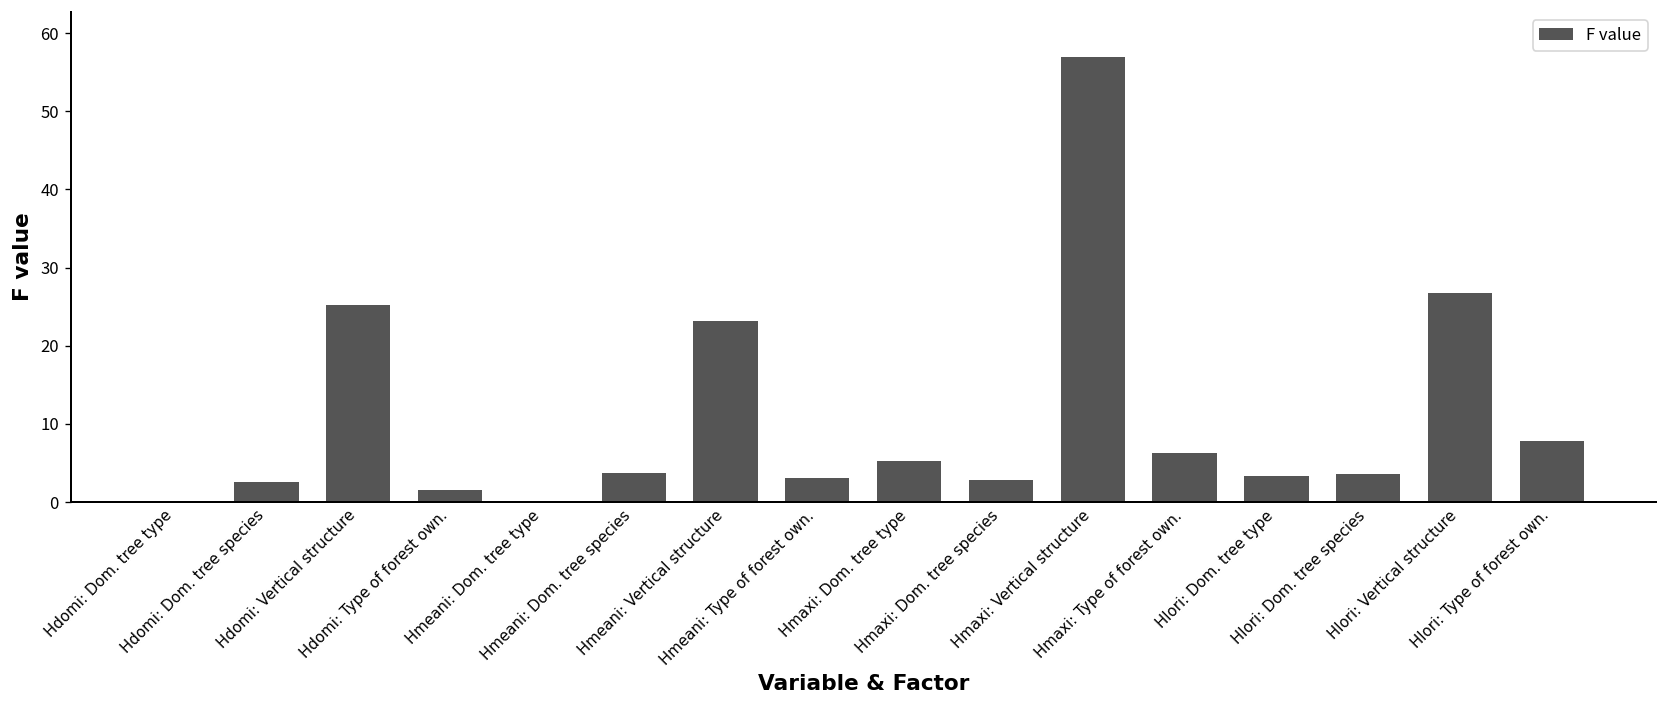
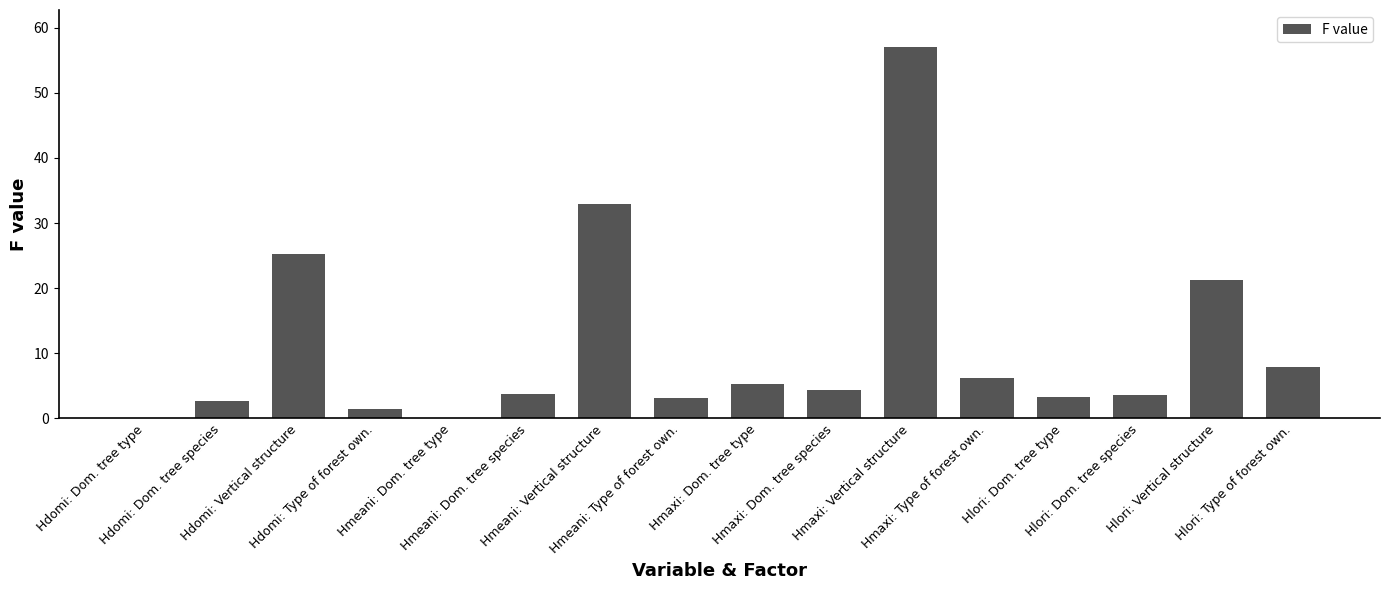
  {
    "Hdomi: Dom. tree species": 3,
    "Hdomi: Vertical structure": 25,
    "Hdomi: Type of forest own.": 1,
    "Hmeani: Dom. tree type": 0,
    "Hmeani: Dom. tree species": 4,
-   "Hmeani: Vertical structure": 23,
+   "Hmeani: Vertical structure": 33,
    "Hmeani: Type of forest own.": 3,
    "Hmaxi: Dom. tree type": 5,
-   "Hmaxi: Dom. tree species": 3,
+   "Hmaxi: Dom. tree species": 4,
    "Hmaxi: Vertical structure": 57,
    "Hmaxi: Type of forest own.": 6,
    "Hlori: Dom. tree type": 3,
    "Hlori: Dom. tree species": 4,
-   "Hlori: Vertical structure": 27,
+   "Hlori: Vertical structure": 21,
    "Hlori: Type of forest own.": 8
  }
